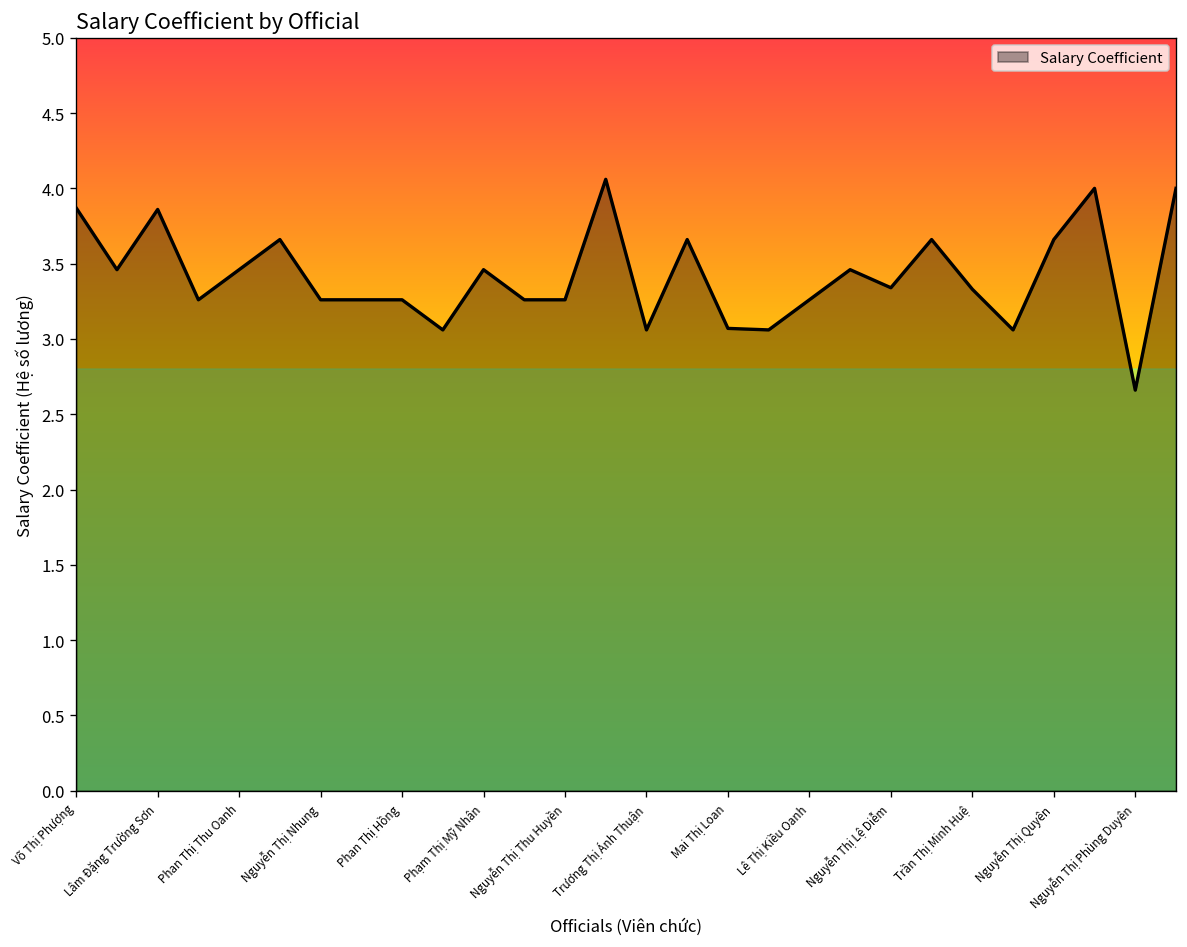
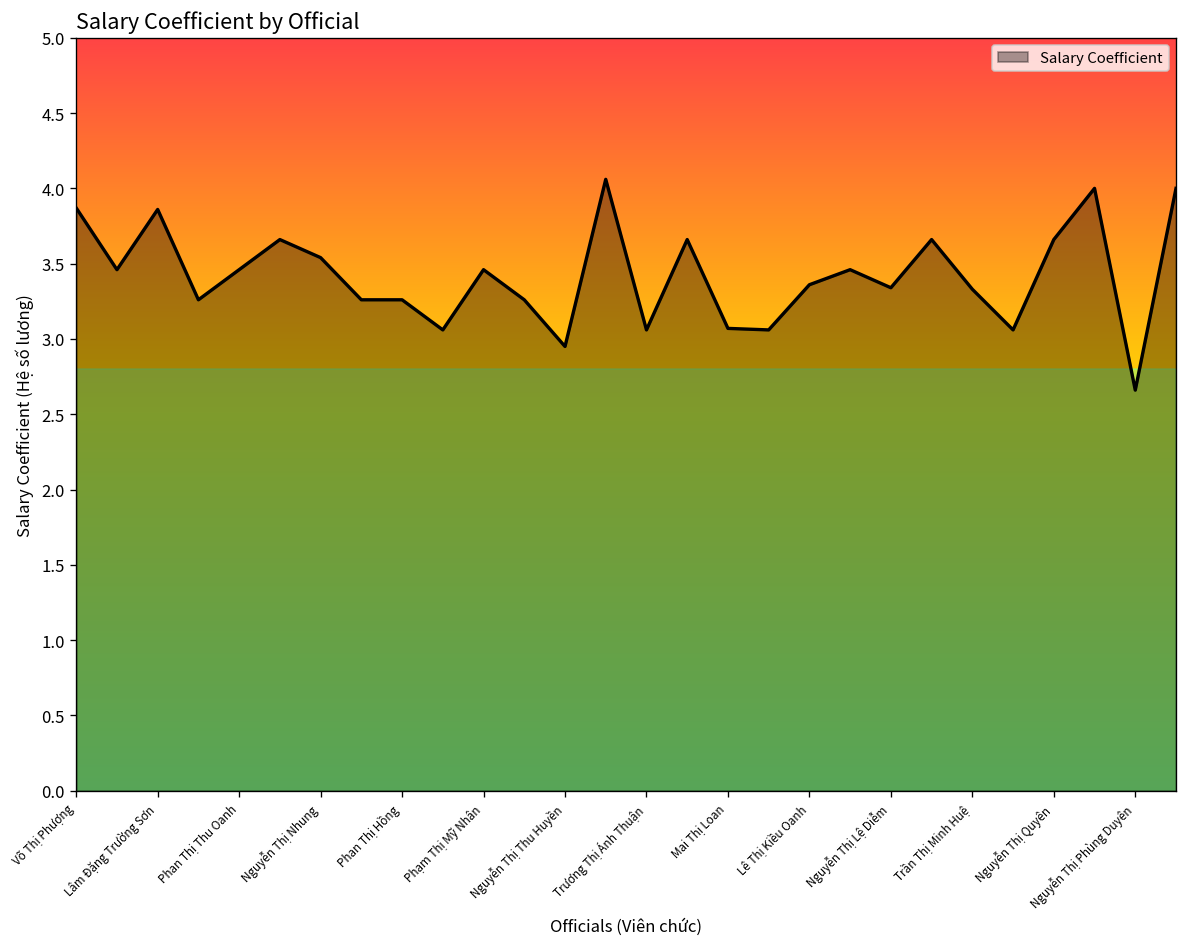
  {
    "Võ Thị Phượng": 3.87,
    "Lâm Đặng Trường Sơn": 3.86,
    "Phan Thị Thu Oanh": 3.46,
-   "Nguyễn Thị Nhung": 3.26,
+   "Nguyễn Thị Nhung": 3.54,
    "Phan Thị Hồng": 3.26,
    "Phạm Thị Mỹ Nhân": 3.46,
-   "Nguyễn Thị Thu Huyền": 3.26,
+   "Nguyễn Thị Thu Huyền": 2.95,
    "Trương Thị Ánh Thuận": 3.06,
    "Mai Thị Loan": 3.07,
-   "Lê Thị Kiều Oanh": 3.26,
+   "Lê Thị Kiều Oanh": 3.36,
    "Nguyễn Thị Lệ Diễm": 3.34,
    "Trần Thị Minh Huệ": 3.33,
    "Nguyễn Thị Quyên": 3.66
  }
